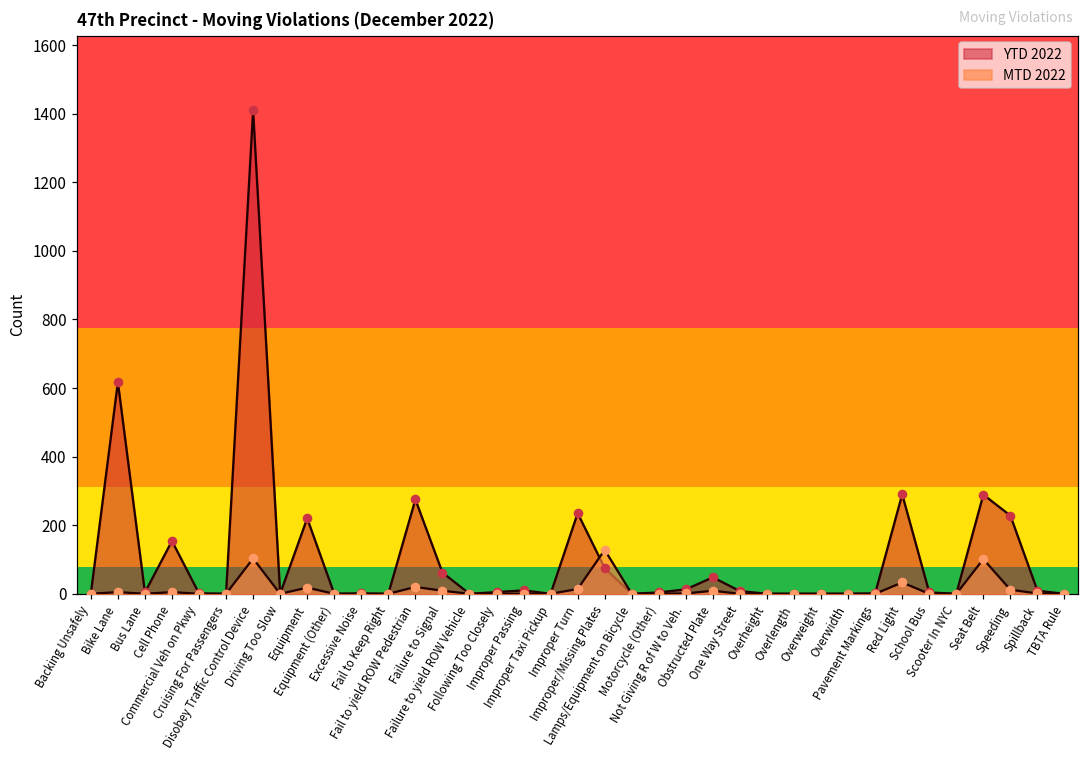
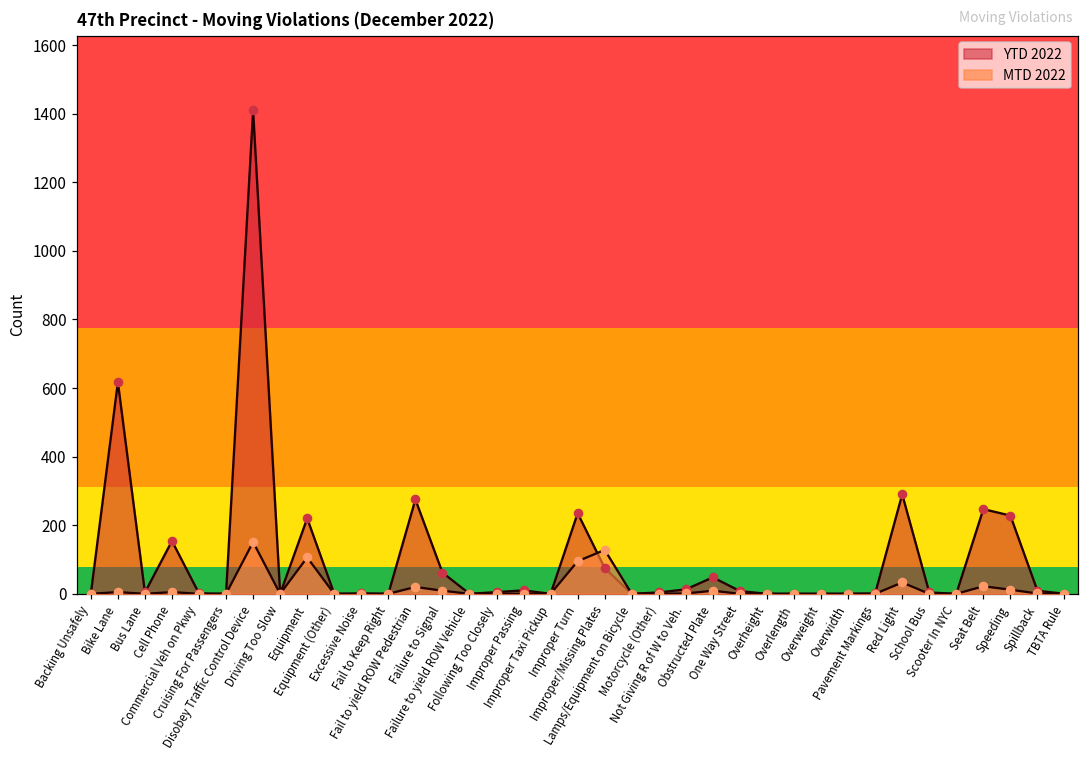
  {
    "YTD 2022": {
      "Bike Lane": 620,
      "Cell Phone": 150,
      "Disobey Traffic Control Device": 1410,
      "Equipment": 220,
      "Fail to yield ROW Pedestrian": 280,
      "Failure to Signal": 60,
      "Improper Passing": 10,
      "Improper Turn": 240,
      "Improper/Missing Plates": 80,
      "Not Giving R of W to Veh.": 10,
      "Obstructed Plate": 50,
      "Red Light": 290,
-     "Seat Belt": 290,
+     "Seat Belt": 250,
      "Speeding": 230
    },
    "MTD 2022": {
      "Bike Lane": 10,
      "Cell Phone": 10,
-     "Disobey Traffic Control Device": 100,
-     "Equipment": 20,
+     "Disobey Traffic Control Device": 150,
+     "Equipment": 110,
      "Fail to yield ROW Pedestrian": 20,
      "Failure to Signal": 10,
      "Improper Passing": 0,
-     "Improper Turn": 10,
+     "Improper Turn": 100,
      "Improper/Missing Plates": 130,
      "Not Giving R of W to Veh.": 0,
      "Obstructed Plate": 10,
      "Red Light": 30,
-     "Seat Belt": 100,
+     "Seat Belt": 20,
      "Speeding": 10
    }
  }
